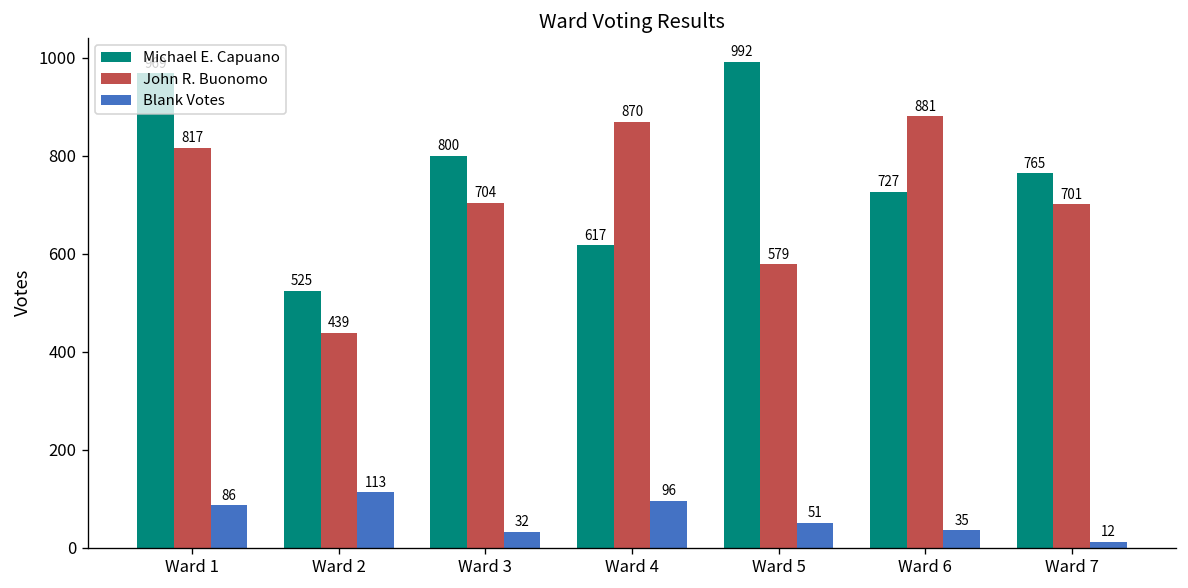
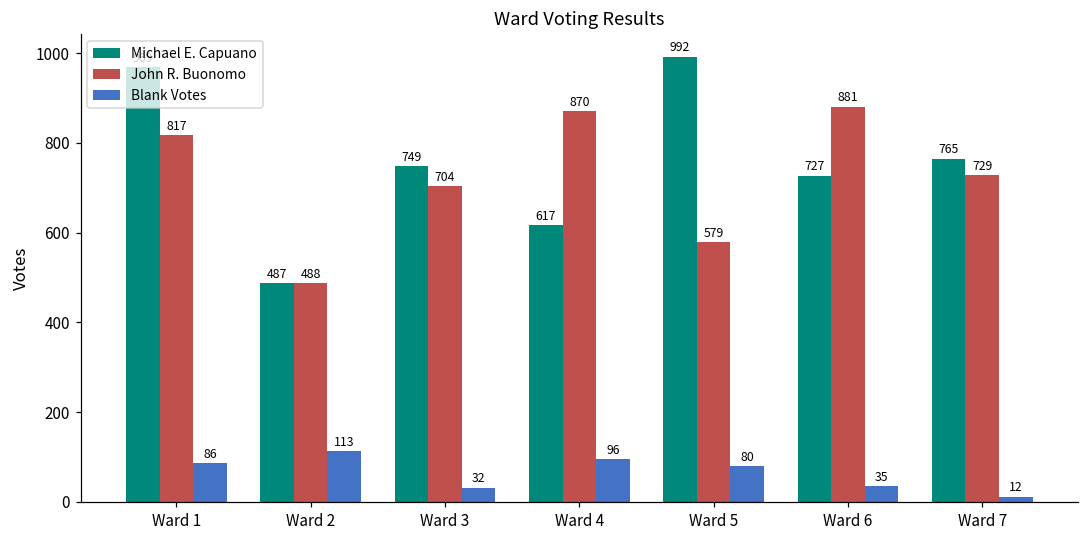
  {
    "Michael E. Capuano": {
-     "Ward 2": 525,
-     "Ward 3": 800,
+     "Ward 2": 487,
+     "Ward 3": 749,
      "Ward 4": 617,
      "Ward 5": 992,
      "Ward 6": 727,
      "Ward 7": 765
    },
    "John R. Buonomo": {
      "Ward 1": 817,
-     "Ward 2": 439,
+     "Ward 2": 488,
      "Ward 3": 704,
      "Ward 4": 870,
      "Ward 5": 579,
      "Ward 6": 881,
-     "Ward 7": 701
+     "Ward 7": 729
    },
    "Blank Votes": {
      "Ward 1": 86,
      "Ward 2": 113,
      "Ward 3": 32,
      "Ward 4": 96,
-     "Ward 5": 51,
+     "Ward 5": 80,
      "Ward 6": 35,
      "Ward 7": 12
    }
  }
